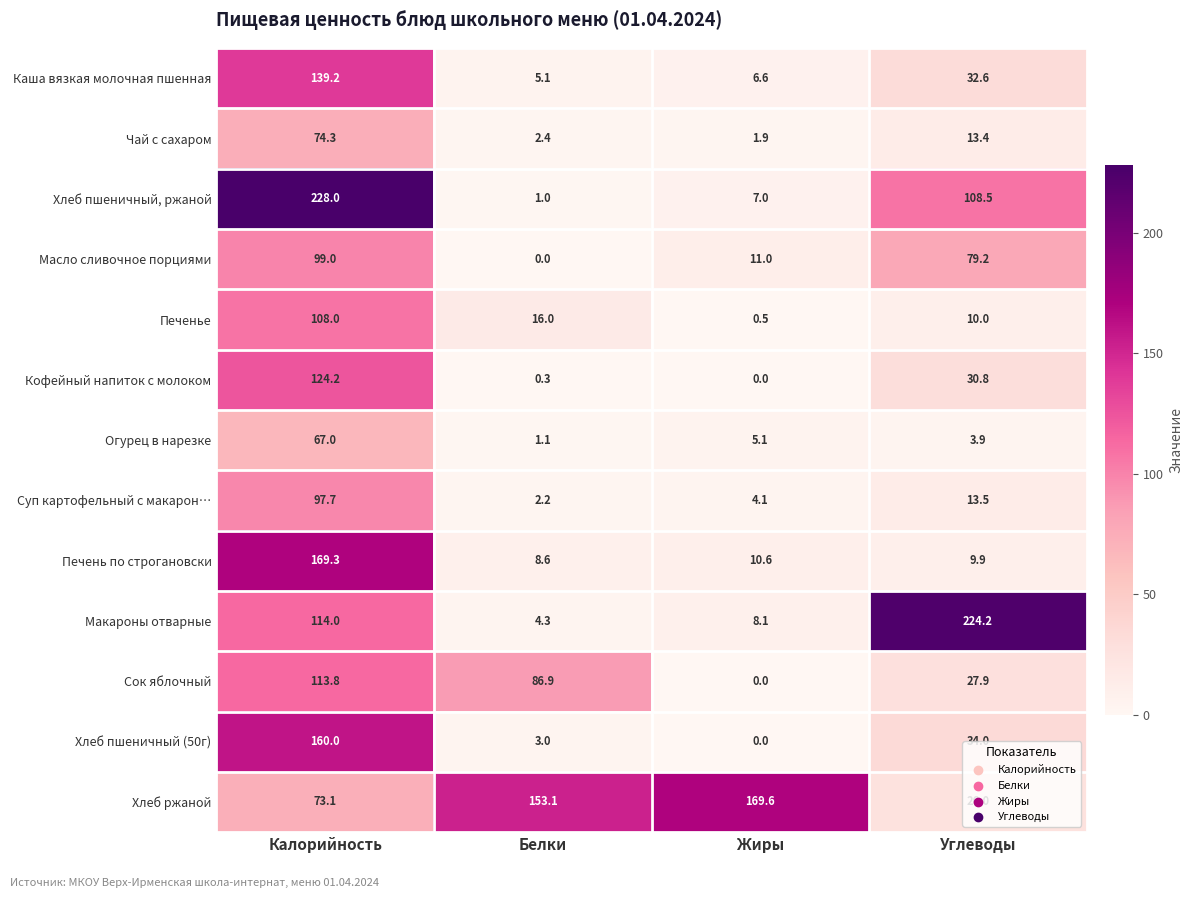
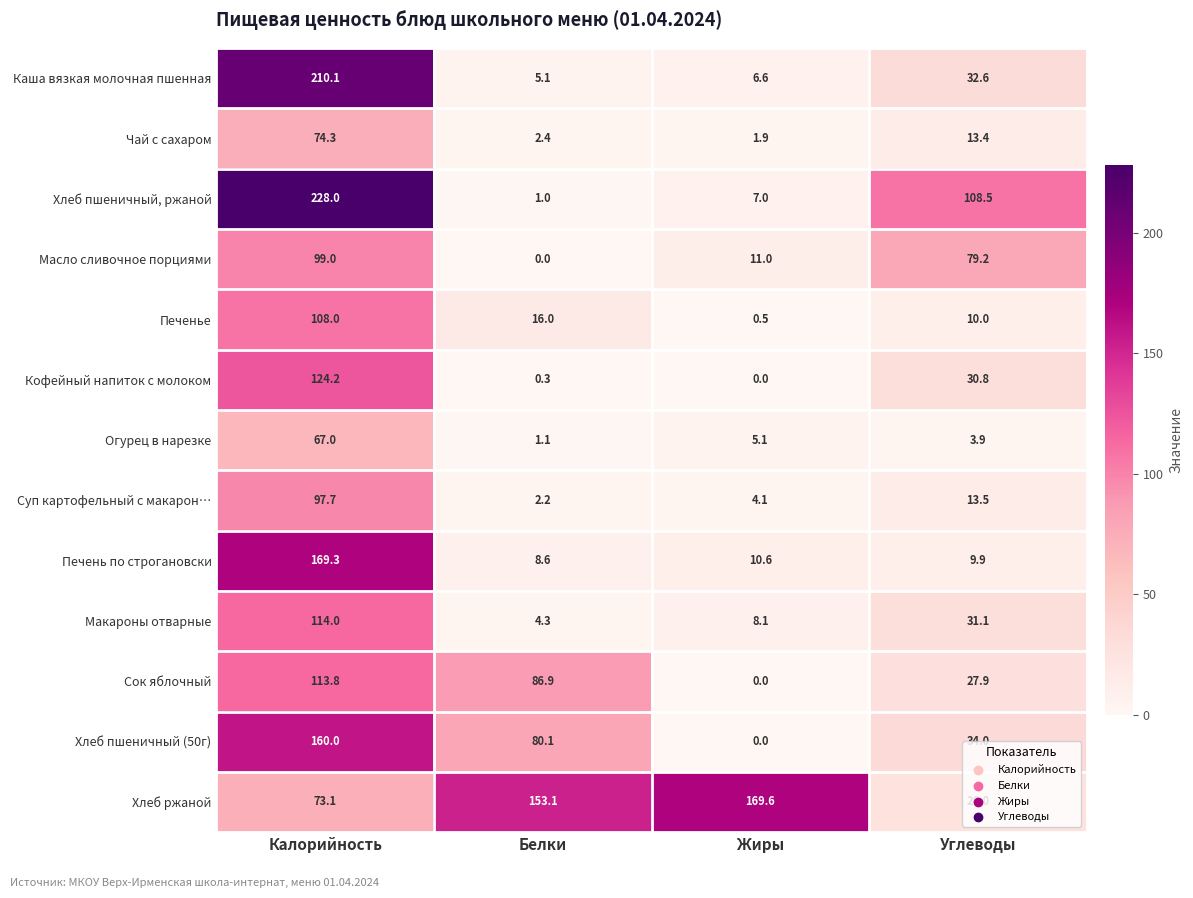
  {
    "Каша вязкая молочная пшенная": {
-     "Калорийность": 139.2,
+     "Калорийность": 210.1,
      "Белки": 5.1,
      "Жиры": 6.6,
      "Углеводы": 32.6
    },
    "Чай с сахаром": {
      "Калорийность": 74.3,
      "Белки": 2.4,
      "Жиры": 1.9,
      "Углеводы": 13.4
    },
    "Хлеб пшеничный, ржаной": {
      "Калорийность": 228.0,
      "Белки": 1.0,
      "Жиры": 7.0,
      "Углеводы": 108.5
    },
    "Масло сливочное порциями": {
      "Калорийность": 99.0,
      "Белки": 0.0,
      "Жиры": 11.0,
      "Углеводы": 79.2
    },
    "Печенье": {
      "Калорийность": 108.0,
      "Белки": 16.0,
      "Жиры": 0.5,
      "Углеводы": 10.0
    },
    "Кофейный напиток с молоком": {
      "Калорийность": 124.2,
      "Белки": 0.3,
      "Жиры": 0.0,
      "Углеводы": 30.8
    },
    "Огурец в нарезке": {
      "Калорийность": 67.0,
      "Белки": 1.1,
      "Жиры": 5.1,
      "Углеводы": 3.9
    },
    "Суп картофельный с макарон…": {
      "Калорийность": 97.7,
      "Белки": 2.2,
      "Жиры": 4.1,
      "Углеводы": 13.5
    },
    "Печень по строгановски": {
      "Калорийность": 169.3,
      "Белки": 8.6,
      "Жиры": 10.6,
      "Углеводы": 9.9
    },
    "Макароны отварные": {
      "Калорийность": 114.0,
      "Белки": 4.3,
      "Жиры": 8.1,
-     "Углеводы": 224.2
+     "Углеводы": 31.1
    },
    "Сок яблочный": {
      "Калорийность": 113.8,
      "Белки": 86.9,
      "Жиры": 0.0,
      "Углеводы": 27.9
    },
    "Хлеб пшеничный (50г)": {
      "Калорийность": 160.0,
-     "Белки": 3.0,
+     "Белки": 80.1,
      "Жиры": 0.0
    },
    "Хлеб ржаной": {
      "Калорийность": 73.1,
      "Белки": 153.1,
      "Жиры": 169.6
    }
  }
